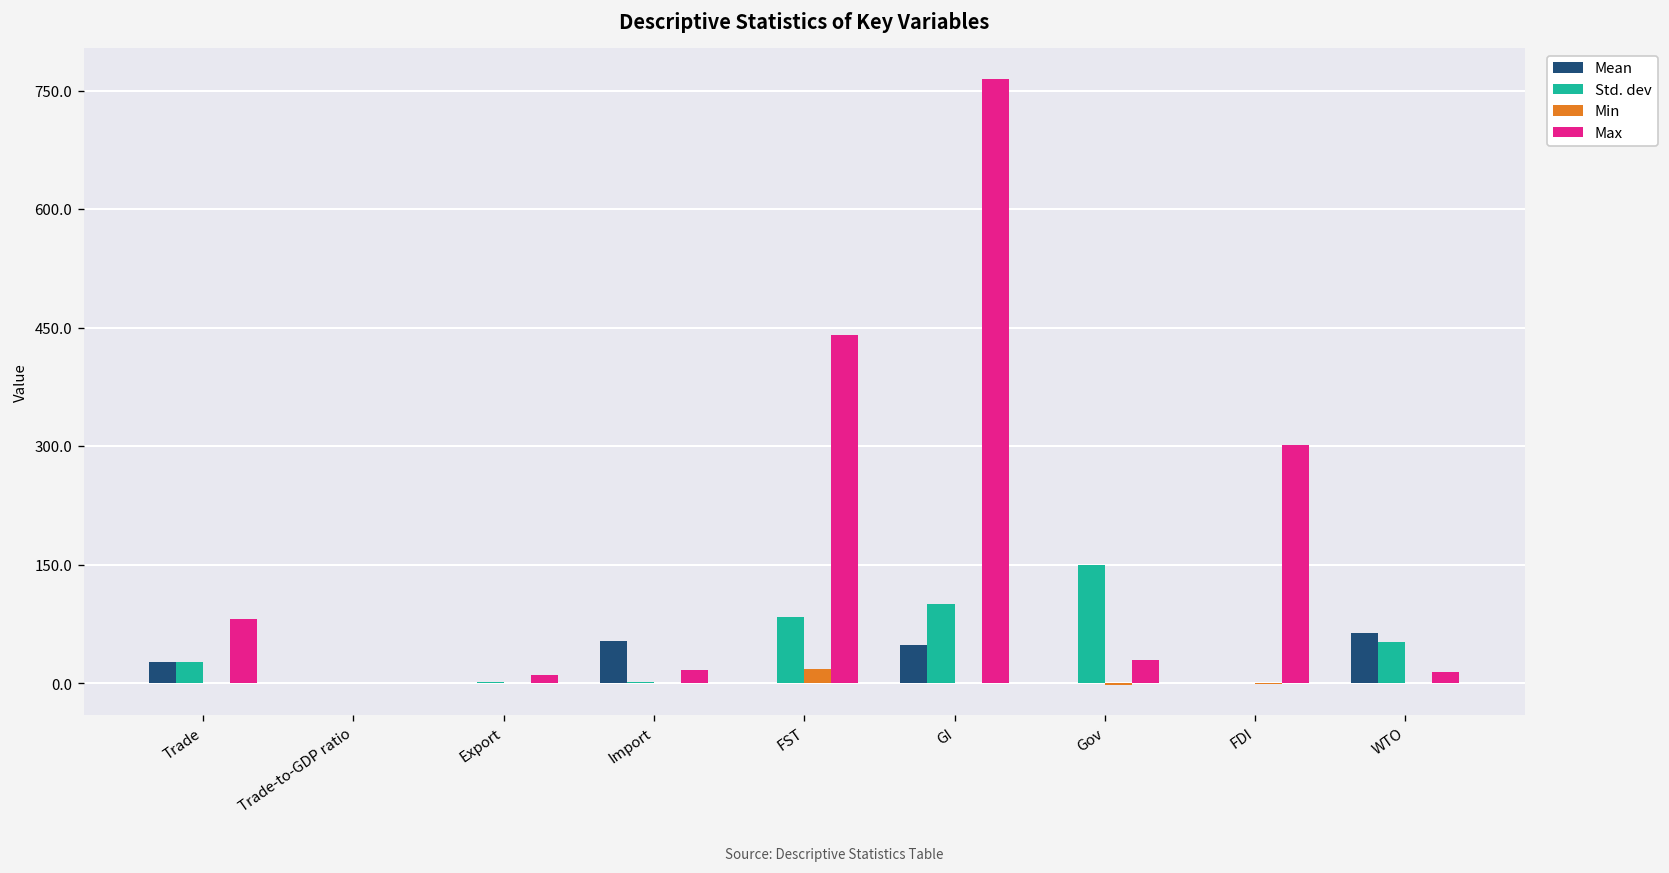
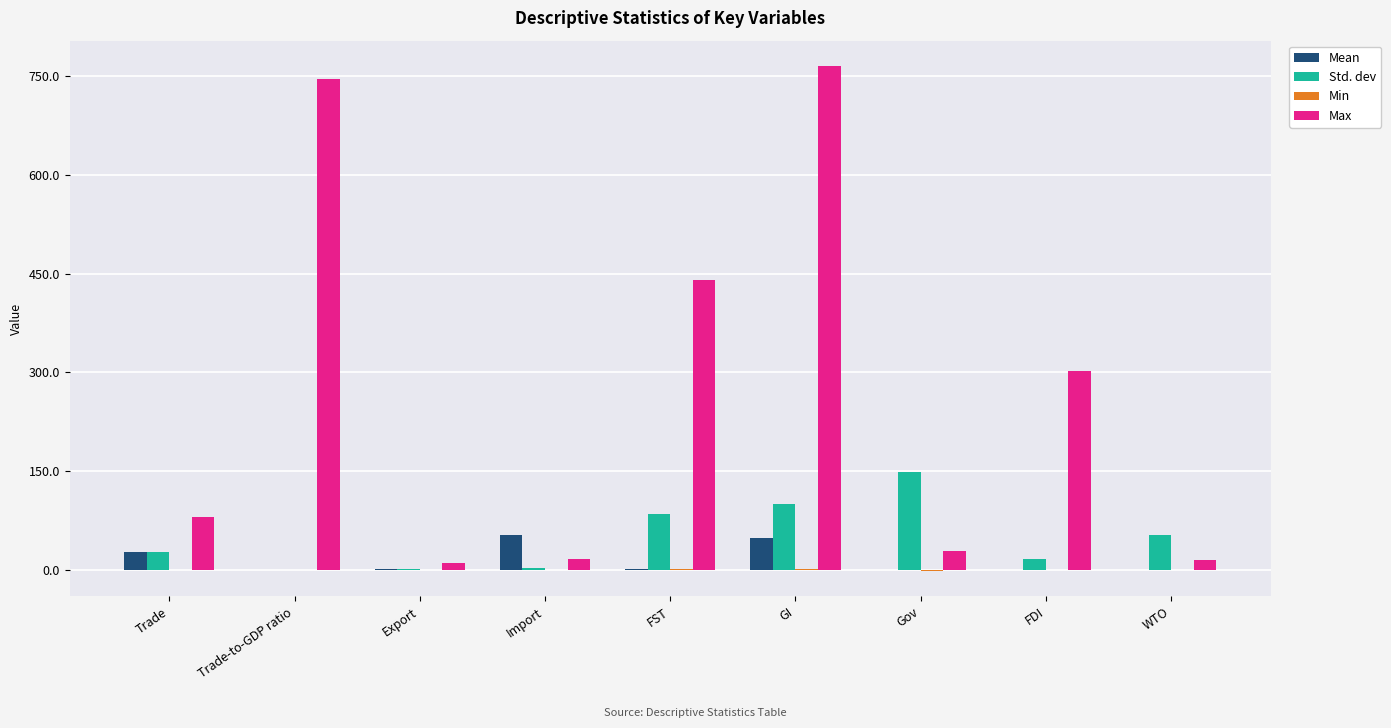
  {
    "Mean": {
      "Trade": 30,
      "Import": 50,
      "GI": 50,
-     "WTO": 60
+     "WTO": 0
    },
    "Std. dev": {
      "Trade": 30,
      "FST": 80,
      "GI": 100,
      "Gov": 150,
-     "FDI": 0,
+     "FDI": 20,
      "WTO": 50
    },
    "Min": {
-     "FST": 20,
+     "FST": 0,
      "WTO": 0
    },
    "Max": {
      "Trade": 80,
-     "Trade-to-GDP ratio": 0,
+     "Trade-to-GDP ratio": 750,
      "Export": 10,
      "Import": 20,
      "FST": 440,
      "GI": 770,
      "Gov": 30,
      "FDI": 300,
      "WTO": 10
    }
  }
